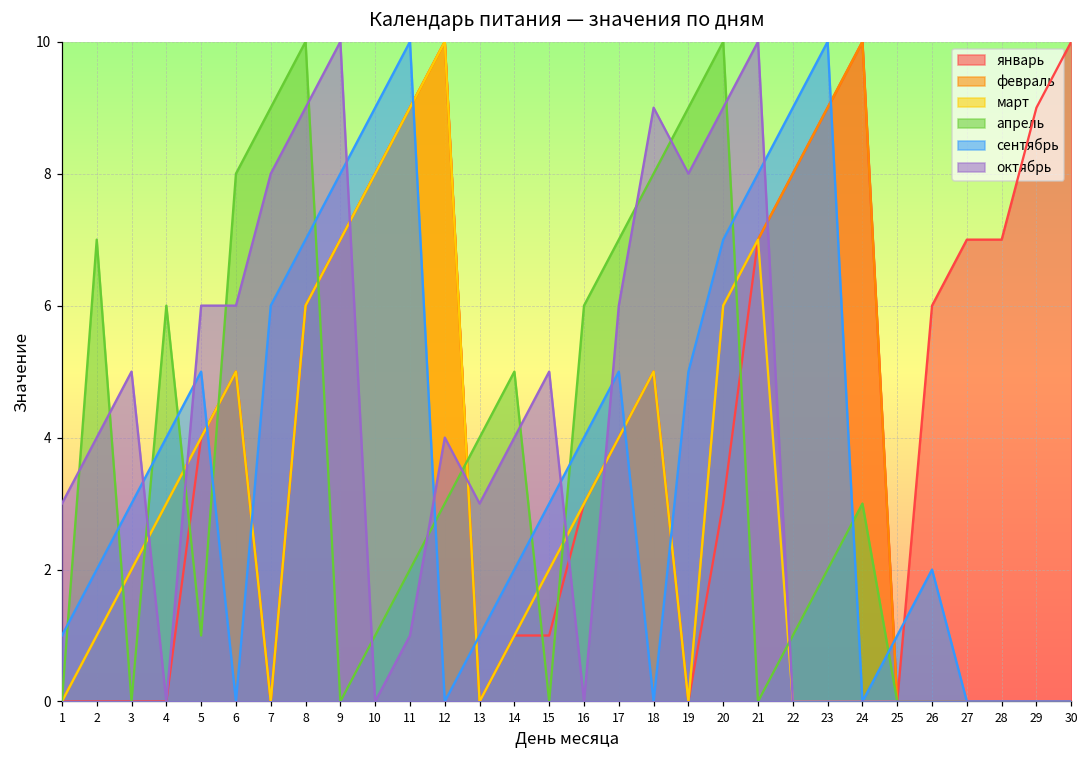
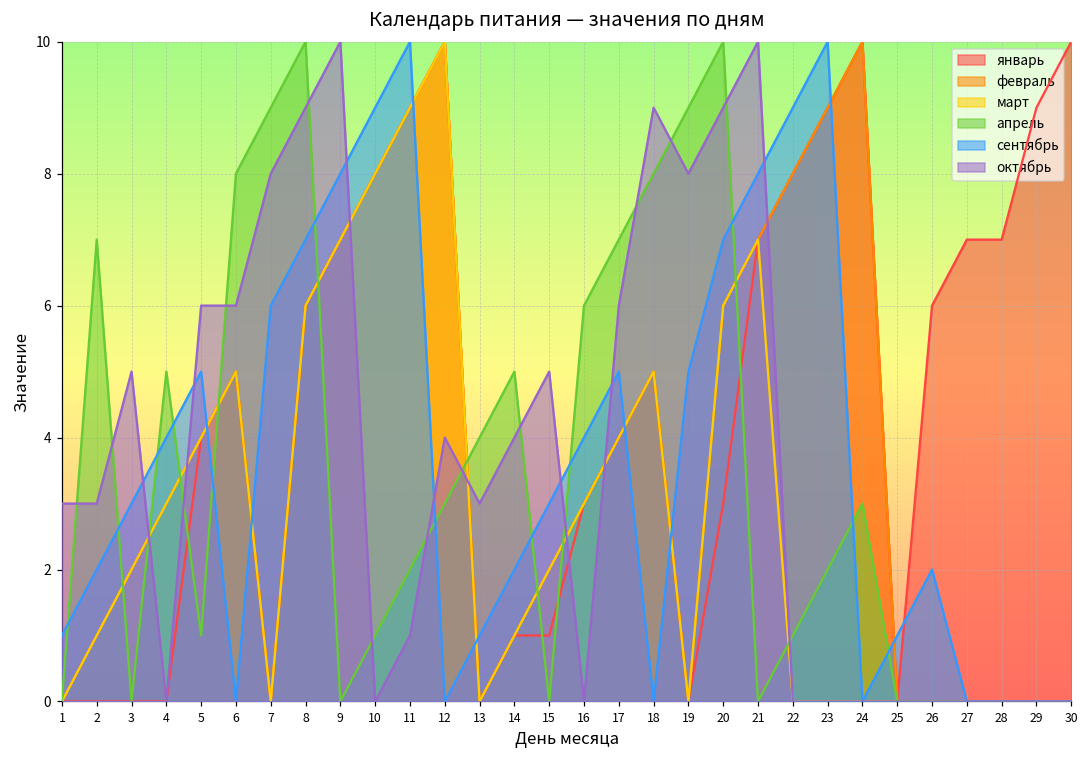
  {
    "январь": {
      "2": 0,
      "15": 1,
      "20": 3,
      "26": 6,
      "27": 7,
      "28": 7,
      "30": 10
    },
    "апрель": {
      "2": 7,
-     "4": 6,
+     "4": 5,
      "5": 1,
      "6": 8,
      "7": 9,
      "8": 10,
      "9": 0,
      "10": 1,
      "11": 2,
      "12": 3,
      "13": 4,
      "14": 5,
      "15": 0,
      "16": 6,
      "17": 7,
      "18": 8,
      "19": 9,
      "20": 10,
      "21": 0,
      "22": 1,
      "23": 2,
      "24": 3
    },
    "сентябрь": {
      "1": 1,
      "2": 2,
      "3": 3,
      "4": 4,
      "5": 5,
      "6": 0,
      "7": 6,
      "8": 7,
      "9": 8,
      "10": 9,
      "11": 10,
      "12": 0,
      "13": 1,
      "14": 2,
      "15": 3,
      "16": 4,
      "17": 5,
      "18": 0,
      "19": 5,
      "20": 7,
      "21": 8,
      "22": 9,
      "23": 10,
      "25": 1,
      "26": 2
    },
    "октябрь": {
      "1": 3,
-     "2": 4,
+     "2": 3,
      "3": 5,
      "5": 6,
      "6": 6,
      "7": 8,
      "8": 9,
      "9": 10,
      "10": 0,
      "11": 1,
      "12": 4,
      "13": 3,
      "14": 4,
      "15": 5,
      "16": 0,
      "17": 6,
      "18": 9,
      "19": 8,
      "20": 9,
      "21": 10
    }
  }
